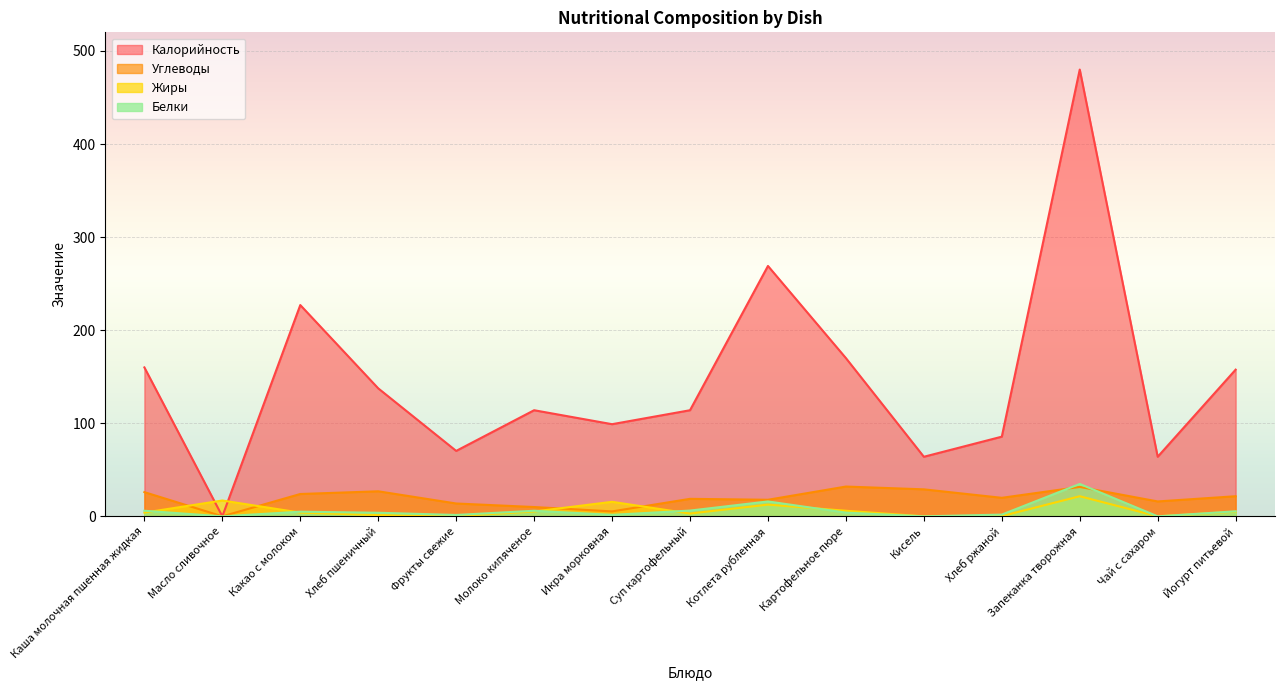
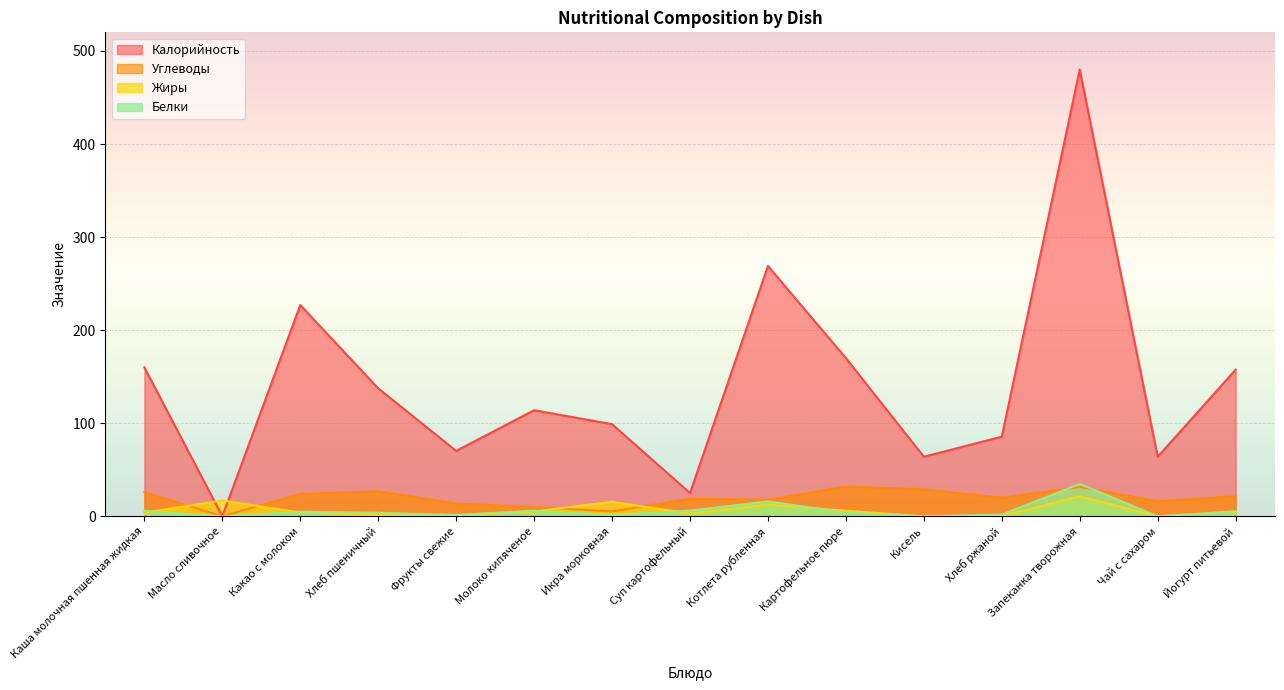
  {
    "Калорийность": {
      "Каша молочная пшенная жидкая": 160,
      "Какао с молоком": 230,
      "Хлеб пшеничный": 140,
      "Фрукты свежие": 70,
      "Молоко кипяченое": 110,
      "Икра морковная": 100,
-     "Суп картофельный": 110,
+     "Суп картофельный": 30,
      "Котлета рубленная": 270,
      "Картофельное пюре": 170,
      "Кисель": 60,
      "Хлеб ржаной": 90,
      "Запеканка творожная": 480,
      "Чай с сахаром": 60,
      "Йогурт питьевой": 160
    },
    "Углеводы": {
      "Каша молочная пшенная жидкая": 30,
      "Какао с молоком": 20,
      "Хлеб пшеничный": 30,
      "Фрукты свежие": 10,
      "Молоко кипяченое": 10,
      "Икра морковная": 10,
      "Суп картофельный": 20,
      "Картофельное пюре": 30,
      "Кисель": 30,
      "Хлеб ржаной": 20,
      "Запеканка творожная": 30,
      "Чай с сахаром": 20,
      "Йогурт питьевой": 20
    },
    "Жиры": {
      "Масло сливочное": 20,
      "Икра морковная": 20,
      "Суп картофельный": 0,
      "Котлета рубленная": 10,
      "Запеканка творожная": 20
    },
    "Белки": {
      "Икра морковная": 0,
      "Суп картофельный": 10,
      "Запеканка творожная": 30
    }
  }
